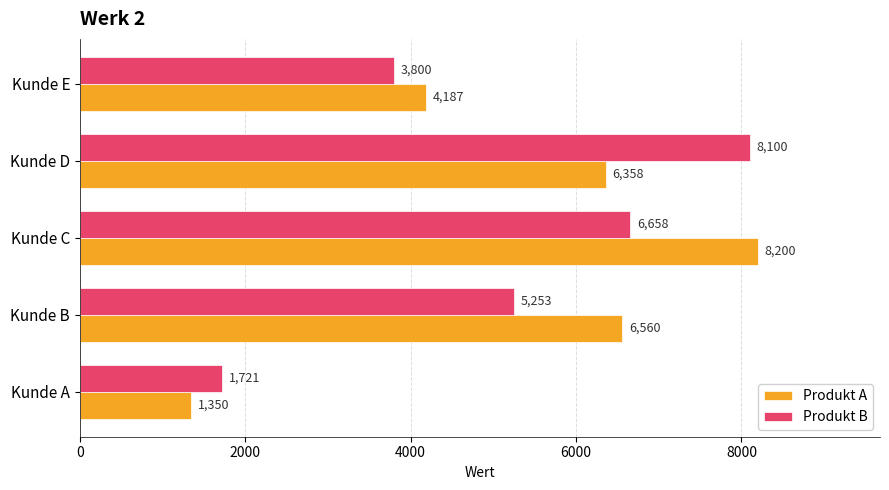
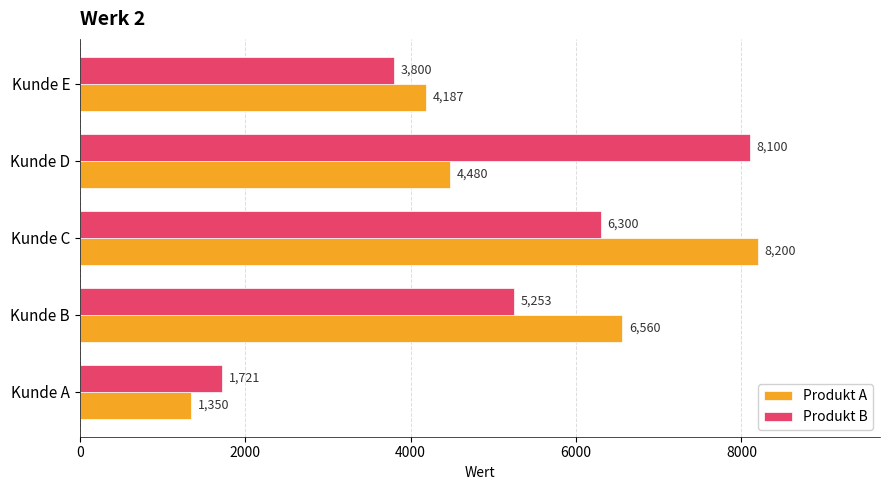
  {
    "Produkt A": {
      "Kunde E": "4,187",
-     "Kunde D": "6,358",
+     "Kunde D": "4,480",
      "Kunde C": "8,200",
      "Kunde B": "6,560",
      "Kunde A": "1,350"
    },
    "Produkt B": {
      "Kunde E": "3,800",
      "Kunde D": "8,100",
-     "Kunde C": "6,658",
+     "Kunde C": "6,300",
      "Kunde B": "5,253",
      "Kunde A": "1,721"
    }
  }
